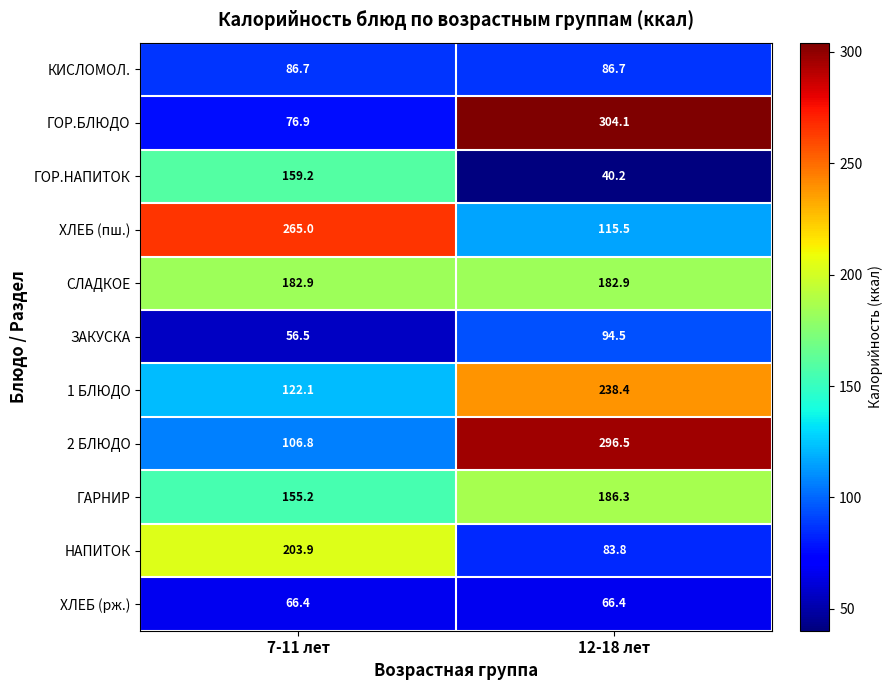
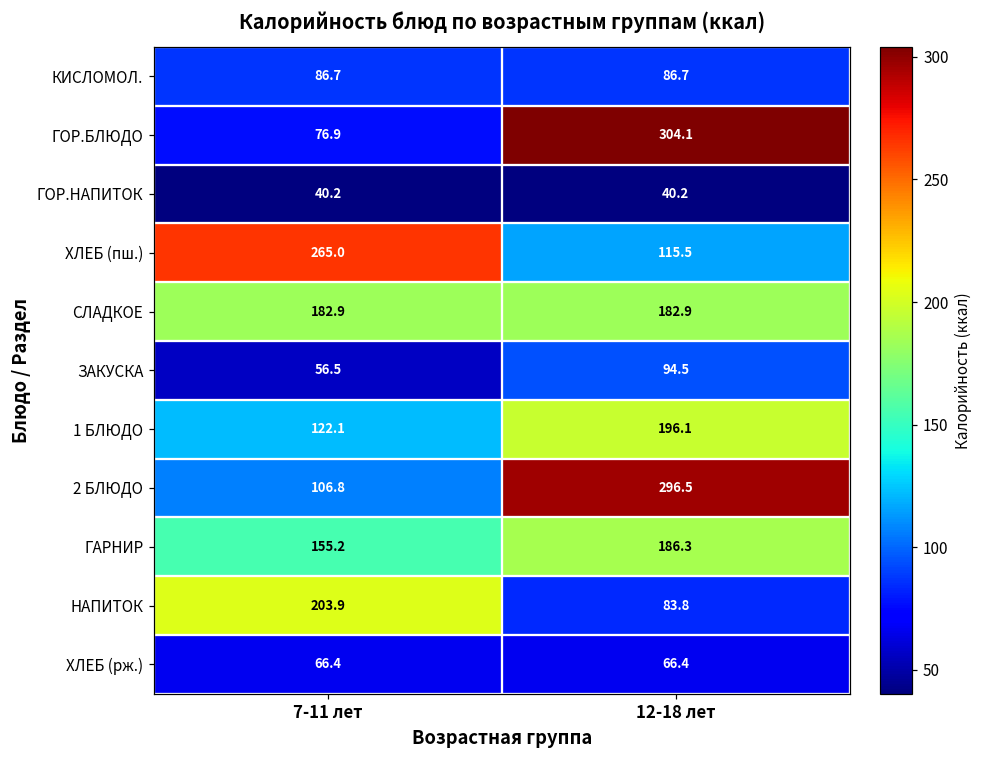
  {
    "КИСЛОМОЛ.": {
      "7-11 лет": 86.7,
      "12-18 лет": 86.7
    },
    "ГОР.БЛЮДО": {
      "7-11 лет": 76.9,
      "12-18 лет": 304.1
    },
    "ГОР.НАПИТОК": {
-     "7-11 лет": 159.2,
+     "7-11 лет": 40.2,
      "12-18 лет": 40.2
    },
    "ХЛЕБ (пш.)": {
      "7-11 лет": 265.0,
      "12-18 лет": 115.5
    },
    "СЛАДКОЕ": {
      "7-11 лет": 182.9,
      "12-18 лет": 182.9
    },
    "ЗАКУСКА": {
      "7-11 лет": 56.5,
      "12-18 лет": 94.5
    },
    "1 БЛЮДО": {
      "7-11 лет": 122.1,
-     "12-18 лет": 238.4
+     "12-18 лет": 196.1
    },
    "2 БЛЮДО": {
      "7-11 лет": 106.8,
      "12-18 лет": 296.5
    },
    "ГАРНИР": {
      "7-11 лет": 155.2,
      "12-18 лет": 186.3
    },
    "НАПИТОК": {
      "7-11 лет": 203.9,
      "12-18 лет": 83.8
    },
    "ХЛЕБ (рж.)": {
      "7-11 лет": 66.4,
      "12-18 лет": 66.4
    }
  }
